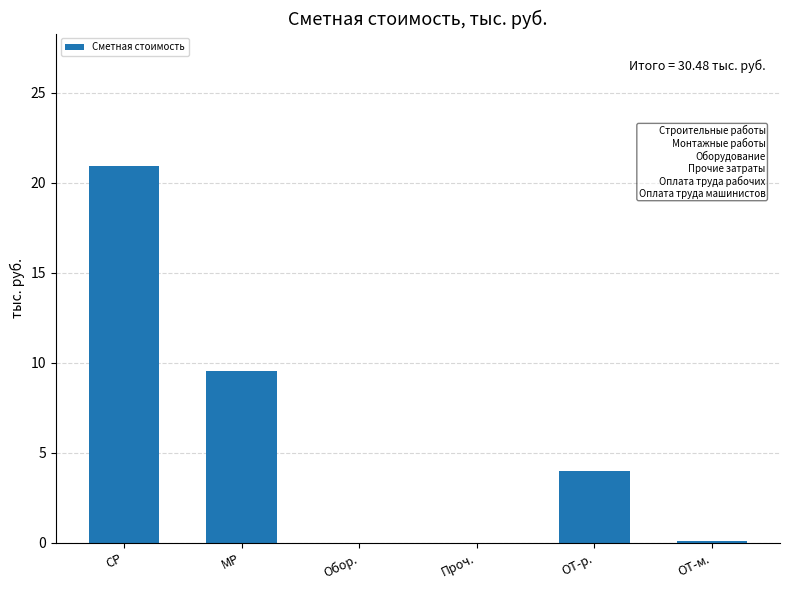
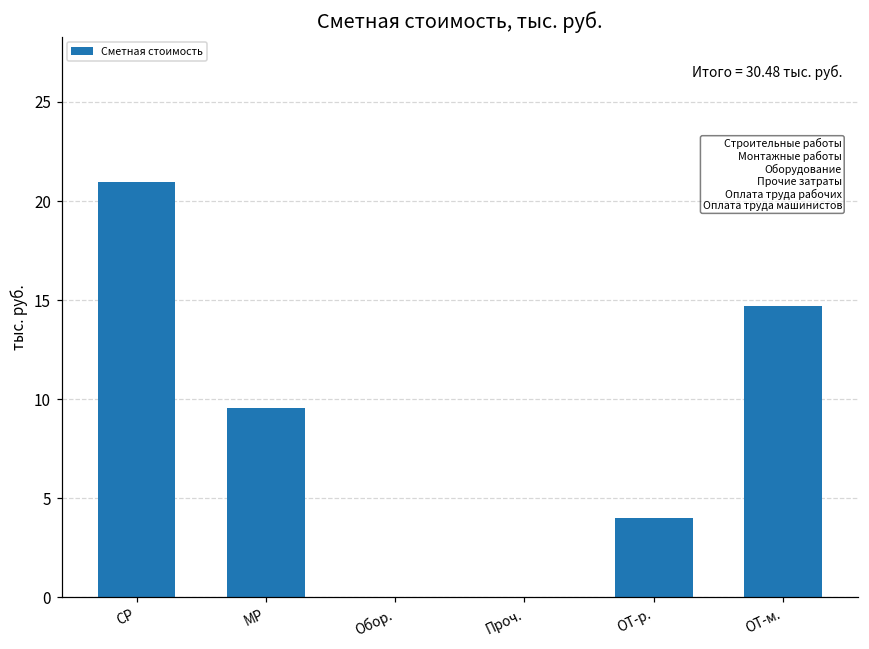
  {
    "СР": 21.0,
    "МР": 9.5,
    "Обор.": 0.0,
    "Проч.": 0.0,
    "ОТ-р.": 4.0,
-   "ОТ-м.": 0.1
+   "ОТ-м.": 14.7
  }
